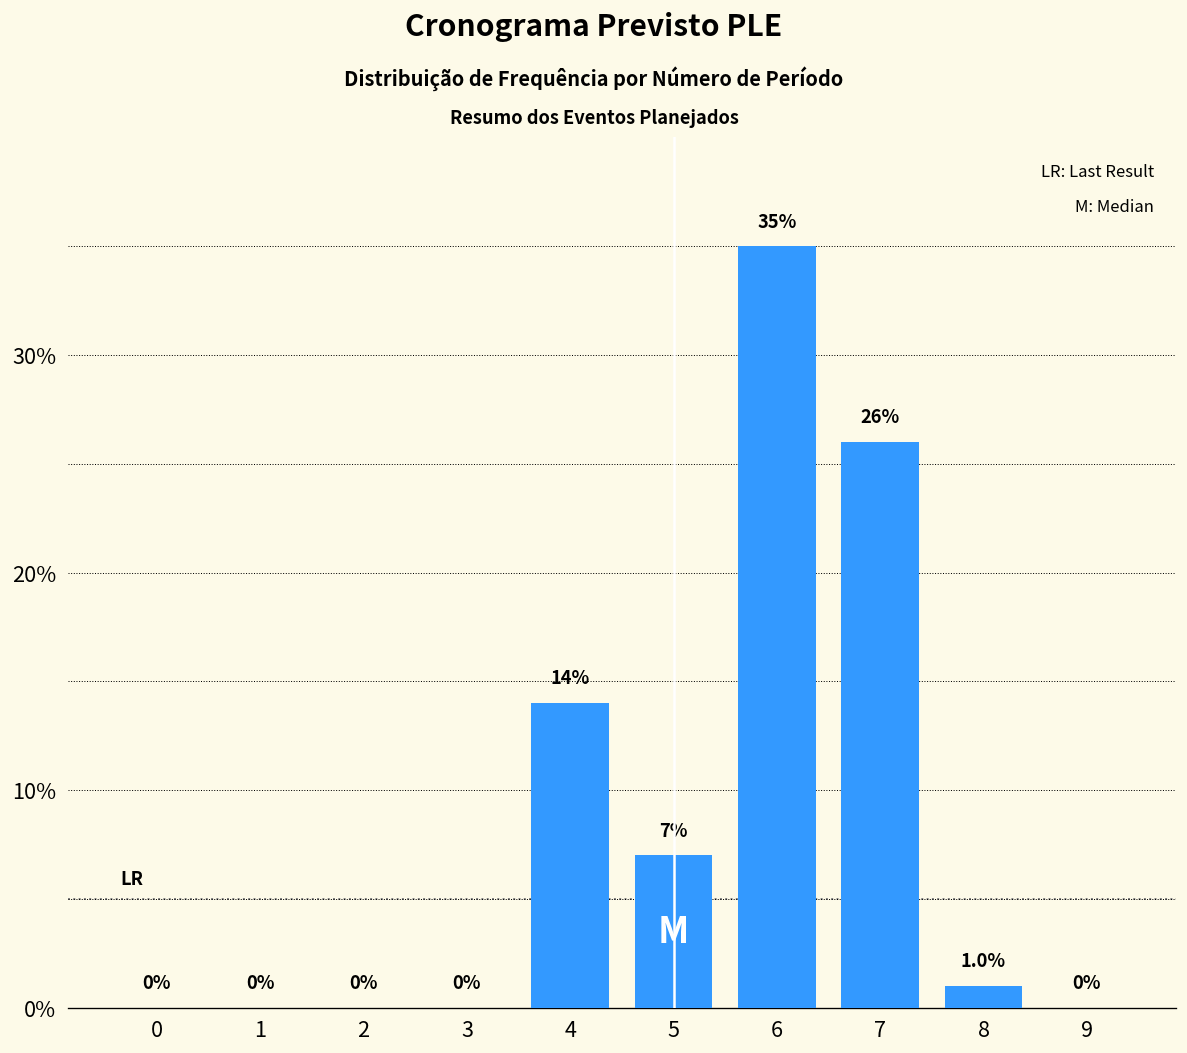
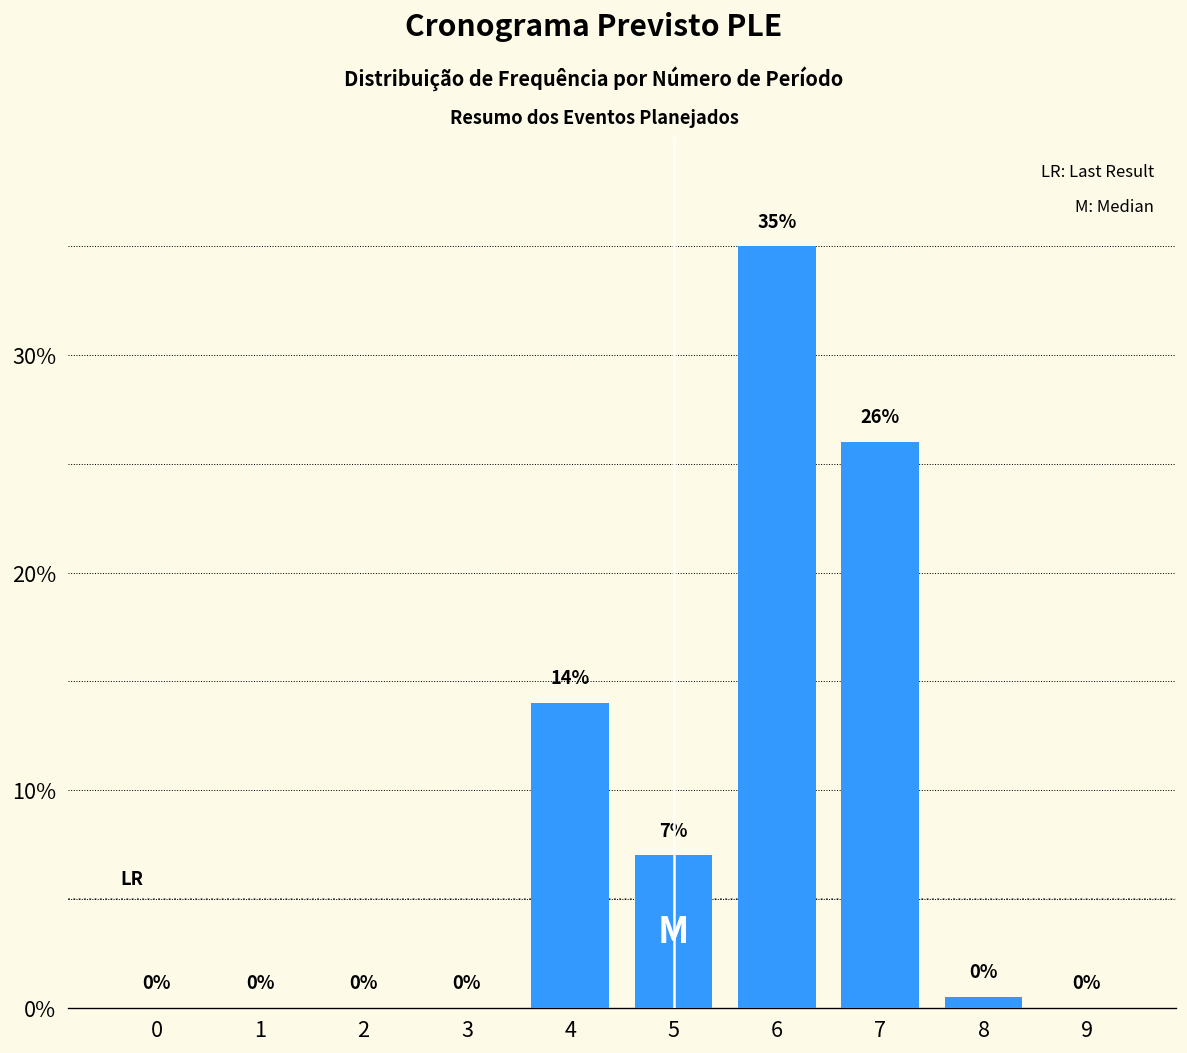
  {
    "0": "0%",
    "1": "0%",
    "2": "0%",
    "3": "0%",
    "4": "14%",
    "5": "7%",
    "6": "35%",
    "7": "26%",
-   "8": "1.0%",
+   "8": "0%",
    "9": "0%"
  }
